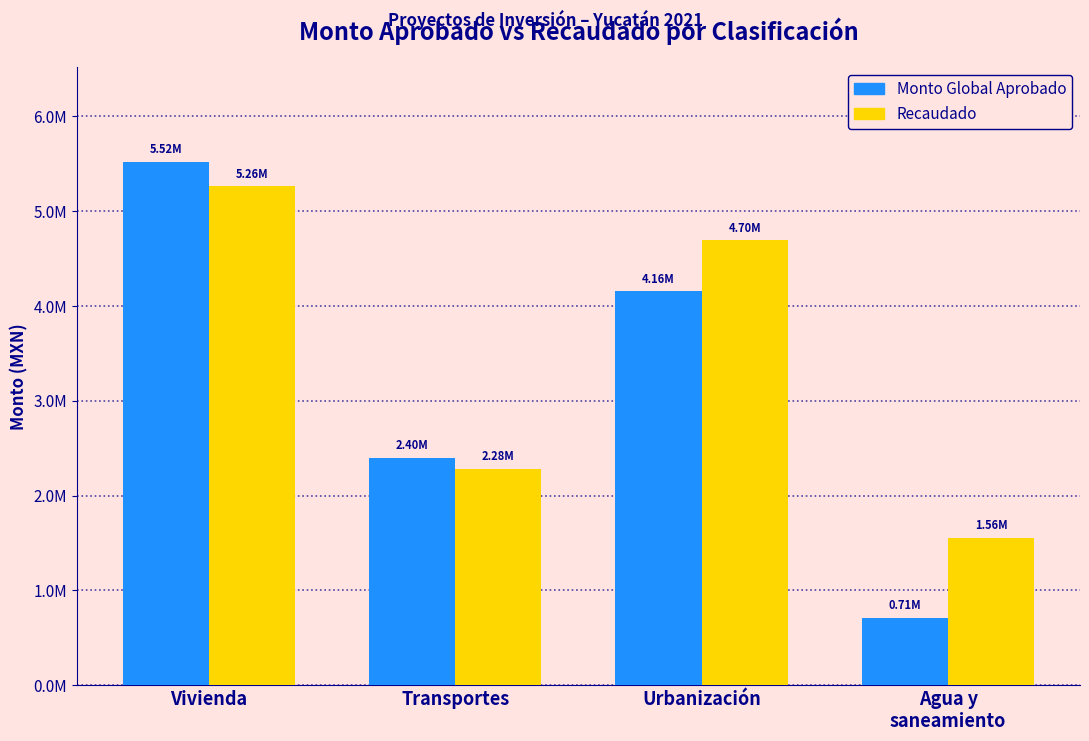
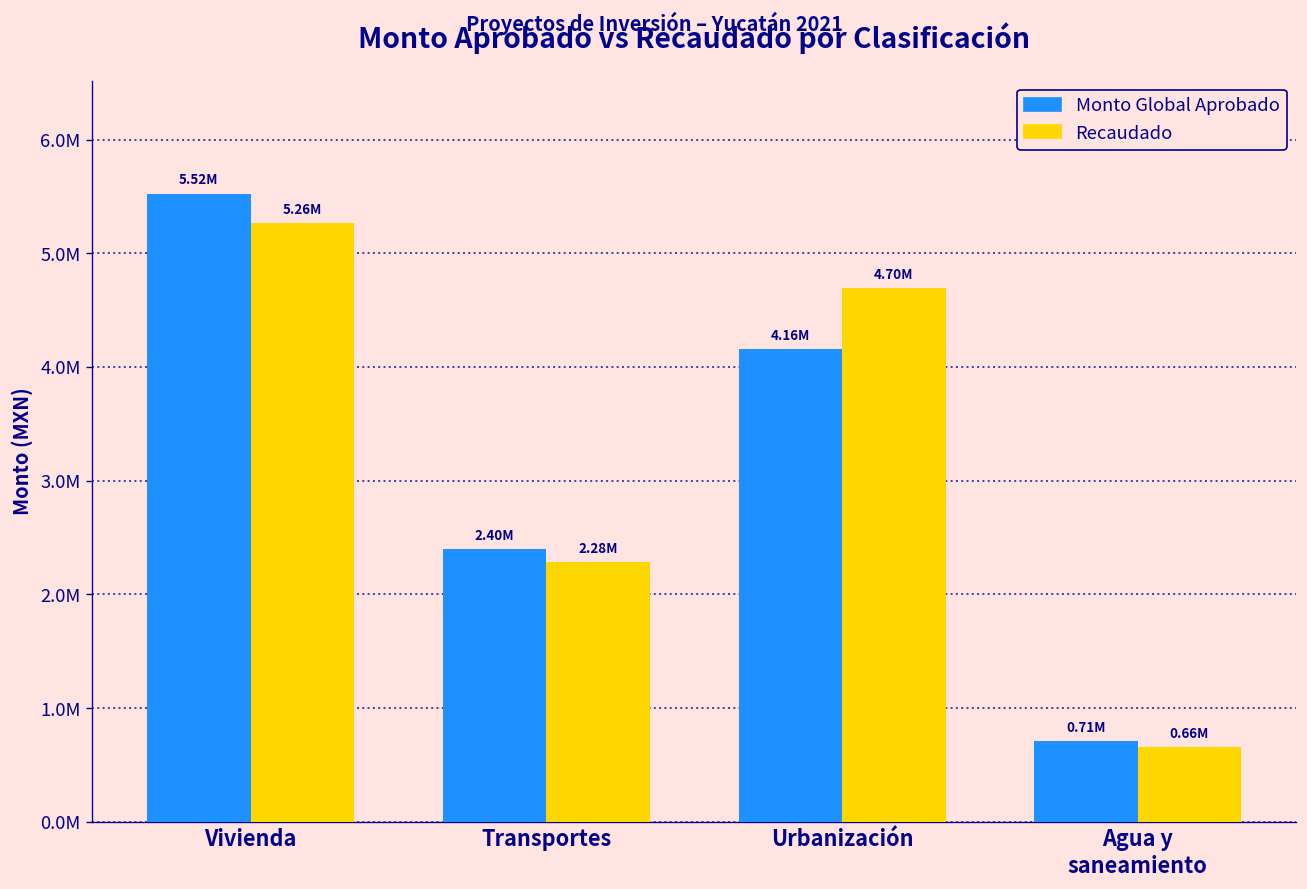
  {
    "Monto Global Aprobado": {
      "Vivienda": "5.52M",
      "Transportes": "2.40M",
      "Urbanización": "4.16M",
      "Agua y saneamiento": "0.71M"
    },
    "Recaudado": {
      "Vivienda": "5.26M",
      "Transportes": "2.28M",
      "Urbanización": "4.70M",
-     "Agua y saneamiento": "1.56M"
+     "Agua y saneamiento": "0.66M"
    }
  }
